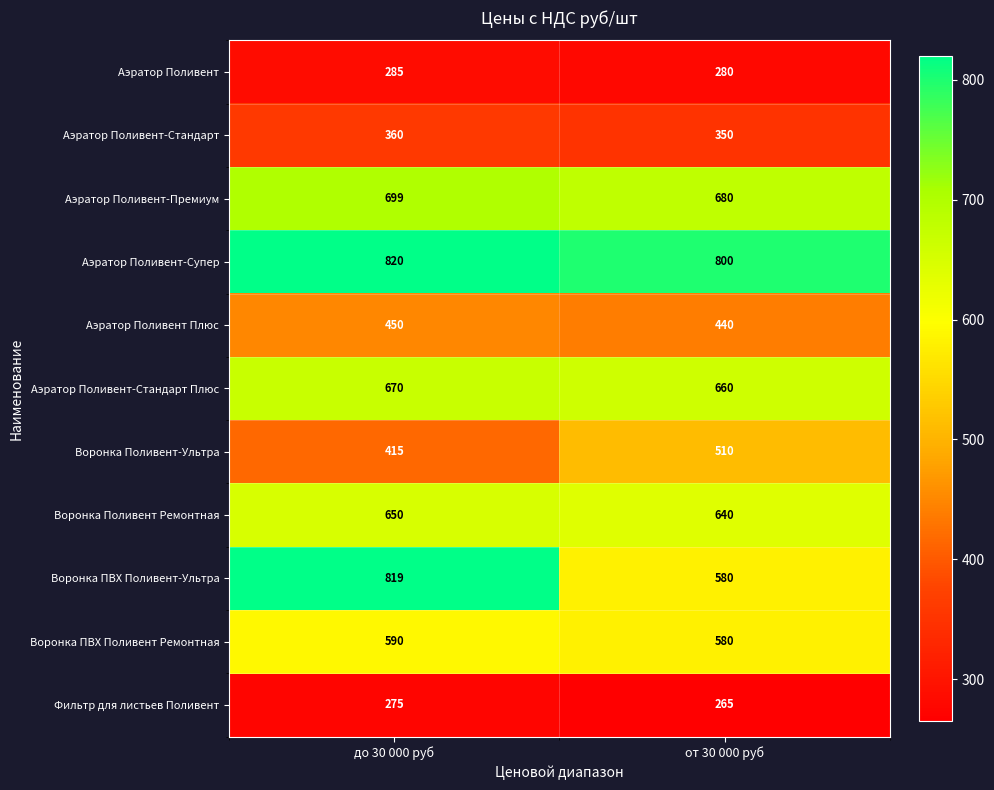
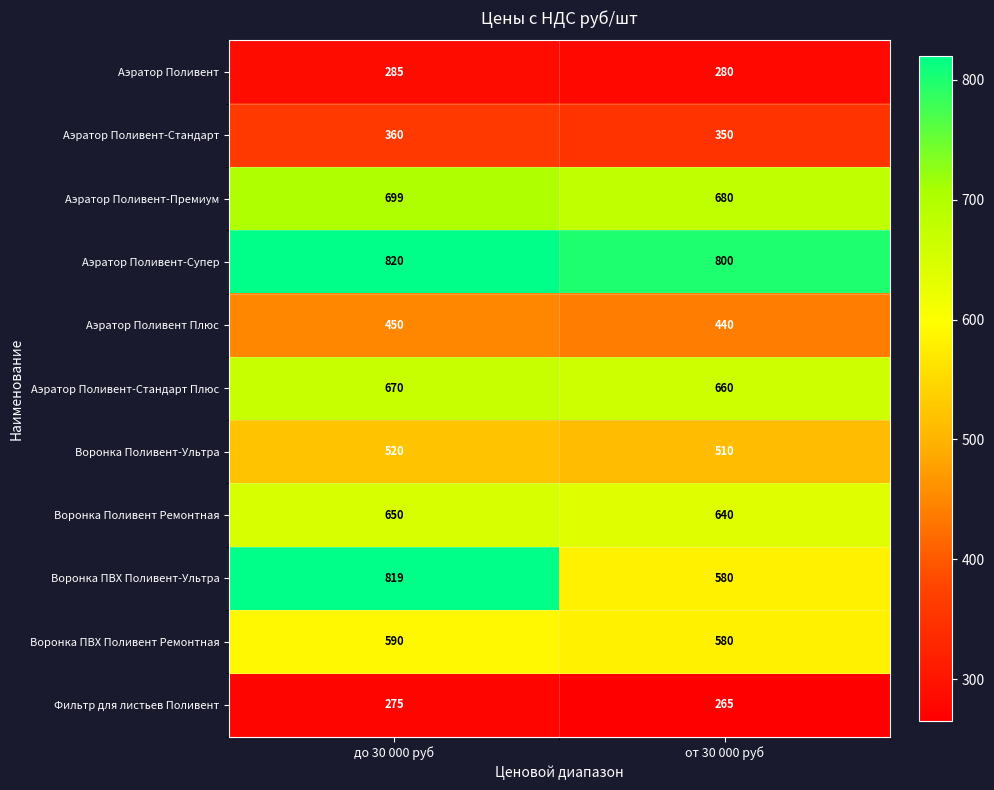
  {
    "Аэратор Поливент": {
      "до 30 000 руб": 285,
      "от 30 000 руб": 280
    },
    "Аэратор Поливент-Стандарт": {
      "до 30 000 руб": 360,
      "от 30 000 руб": 350
    },
    "Аэратор Поливент-Премиум": {
      "до 30 000 руб": 699,
      "от 30 000 руб": 680
    },
    "Аэратор Поливент-Супер": {
      "до 30 000 руб": 820,
      "от 30 000 руб": 800
    },
    "Аэратор Поливент Плюс": {
      "до 30 000 руб": 450,
      "от 30 000 руб": 440
    },
    "Аэратор Поливент-Стандарт Плюс": {
      "до 30 000 руб": 670,
      "от 30 000 руб": 660
    },
    "Воронка Поливент-Ультра": {
-     "до 30 000 руб": 415,
+     "до 30 000 руб": 520,
      "от 30 000 руб": 510
    },
    "Воронка Поливент Ремонтная": {
      "до 30 000 руб": 650,
      "от 30 000 руб": 640
    },
    "Воронка ПВХ Поливент-Ультра": {
      "до 30 000 руб": 819,
      "от 30 000 руб": 580
    },
    "Воронка ПВХ Поливент Ремонтная": {
      "до 30 000 руб": 590,
      "от 30 000 руб": 580
    },
    "Фильтр для листьев Поливент": {
      "до 30 000 руб": 275,
      "от 30 000 руб": 265
    }
  }
